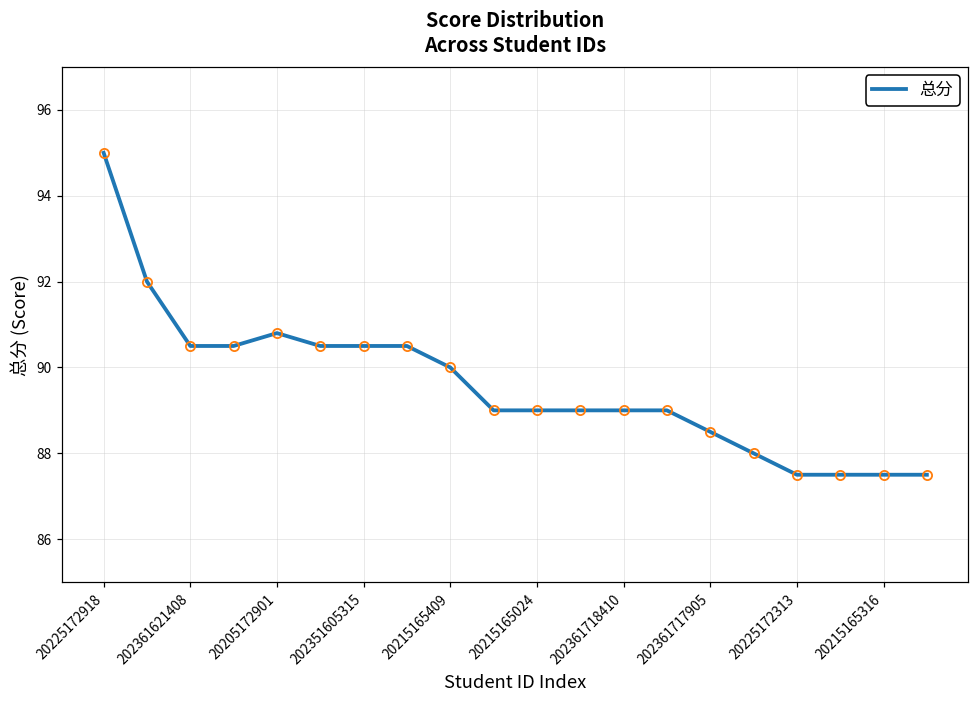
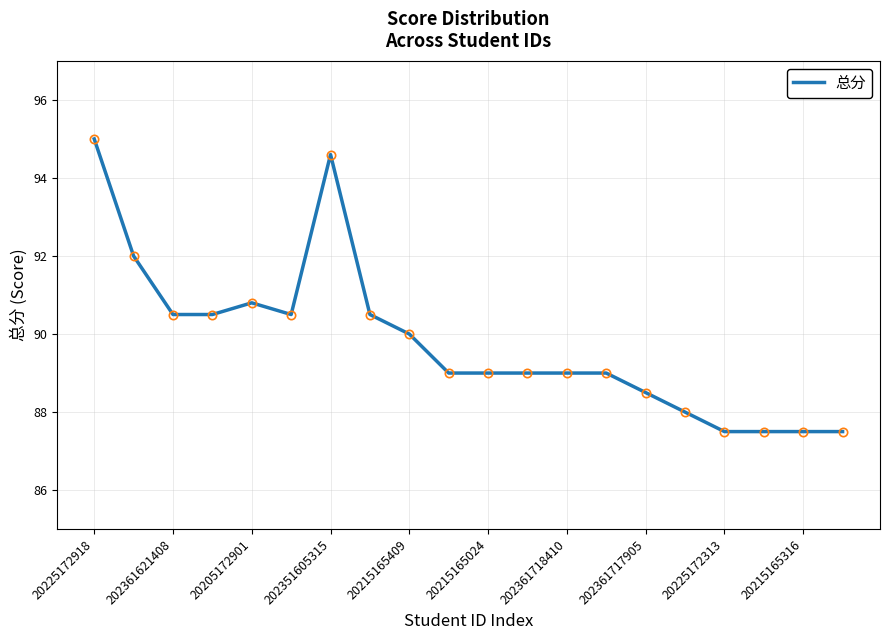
  {
    "20225172918": 95.0,
    "202361621408": 90.5,
    "20205172901": 90.8,
-   "202351605315": 90.5,
+   "202351605315": 94.6,
    "20215165409": 90.0,
    "20215165024": 89.0,
    "202361718410": 89.0,
    "202361717905": 88.5,
    "20225172313": 87.5,
    "20215165316": 87.5
  }
